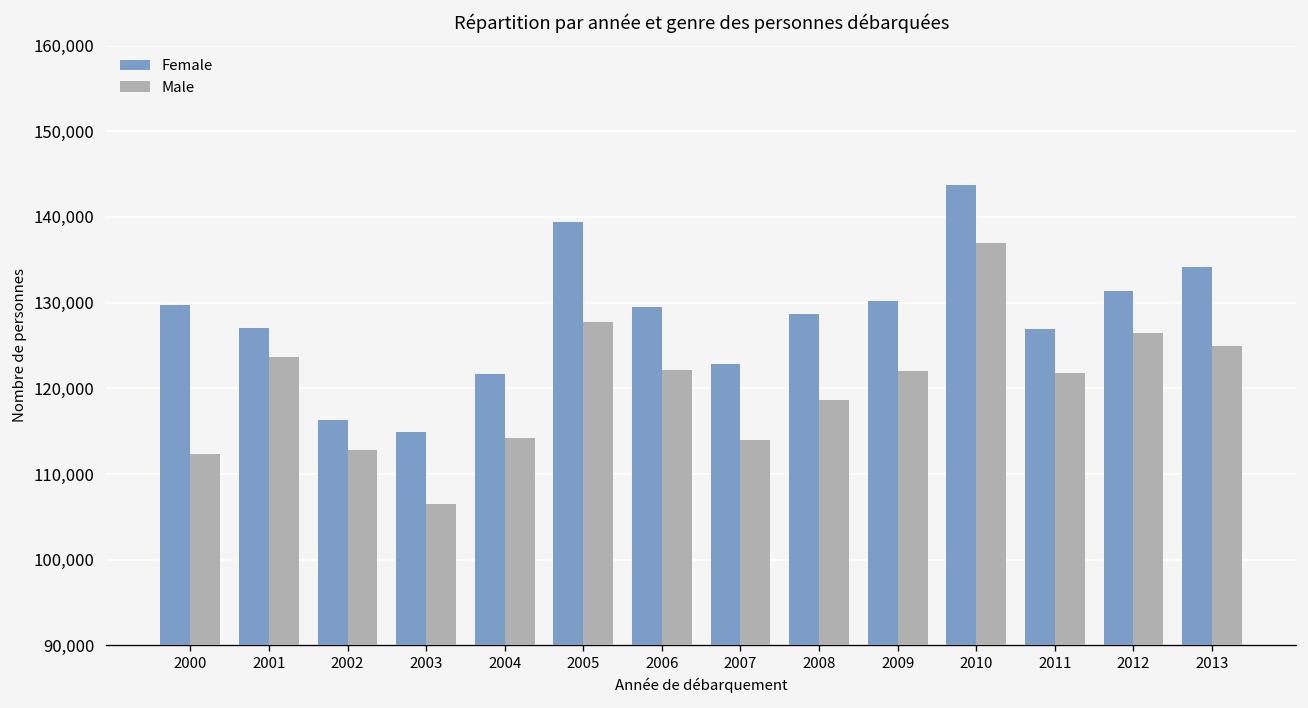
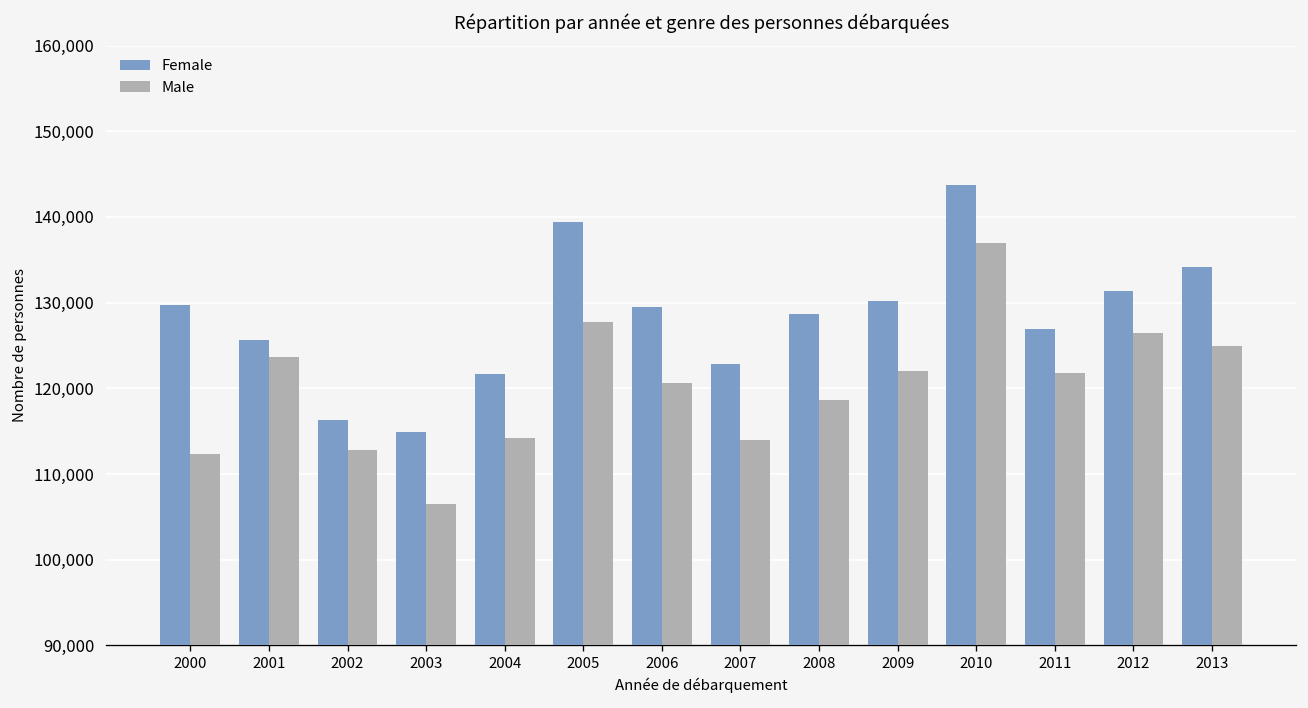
  {
    "Female": {
      "2000": "130,000",
-     "2001": "127,000",
+     "2001": "126,000",
      "2002": "116,000",
      "2003": "115,000",
      "2004": "122,000",
      "2005": "139,000",
      "2006": "130,000",
      "2007": "123,000",
      "2008": "129,000",
      "2009": "130,000",
      "2010": "144,000",
      "2011": "127,000",
      "2012": "131,000",
      "2013": "134,000"
    },
    "Male": {
      "2000": "112,000",
      "2001": "124,000",
      "2002": "113,000",
      "2003": "106,000",
      "2004": "114,000",
      "2005": "128,000",
-     "2006": "122,000",
+     "2006": "121,000",
      "2007": "114,000",
      "2008": "119,000",
      "2009": "122,000",
      "2010": "137,000",
      "2011": "122,000",
      "2012": "126,000",
      "2013": "125,000"
    }
  }
